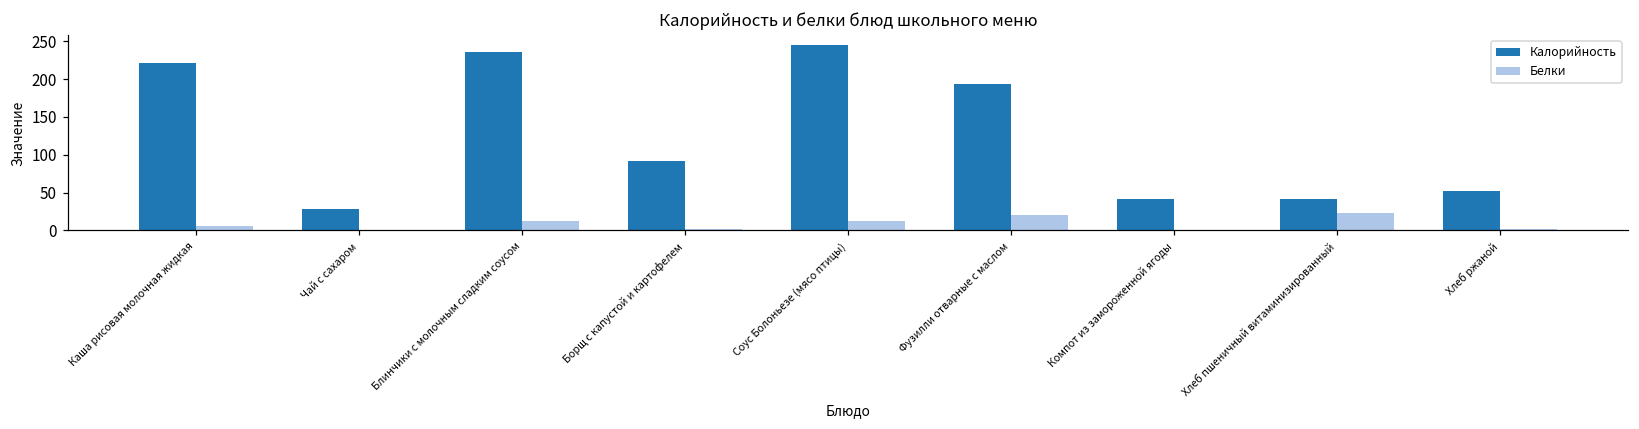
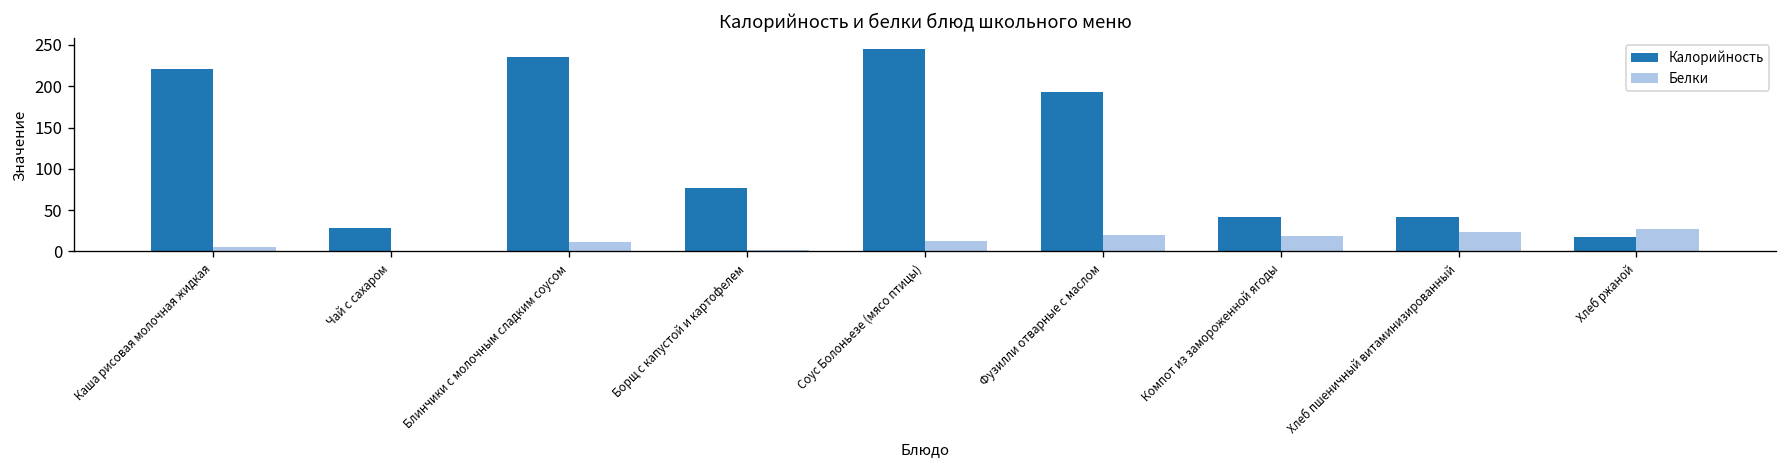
  {
    "Калорийность": {
      "Каша рисовая молочная жидкая": 220,
      "Чай с сахаром": 30,
      "Блинчики с молочным сладким соусом": 240,
-     "Борщ с капустой и картофелем": 90,
+     "Борщ с капустой и картофелем": 80,
      "Соус Болоньезе (мясо птицы)": 250,
      "Фузилли отварные с маслом": 190,
      "Компот из замороженной ягоды": 40,
      "Хлеб пшеничный витаминизированный": 40,
-     "Хлеб ржаной": 50
+     "Хлеб ржаной": 20
    },
    "Белки": {
      "Каша рисовая молочная жидкая": 10,
      "Блинчики с молочным сладким соусом": 10,
      "Соус Болоньезе (мясо птицы)": 10,
      "Фузилли отварные с маслом": 20,
-     "Компот из замороженной ягоды": 0,
+     "Компот из замороженной ягоды": 20,
      "Хлеб пшеничный витаминизированный": 20,
-     "Хлеб ржаной": 0
+     "Хлеб ржаной": 30
    }
  }
